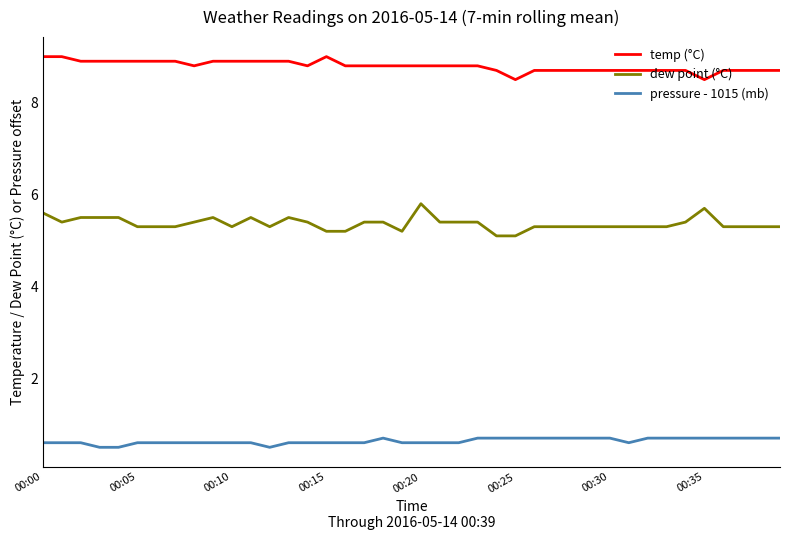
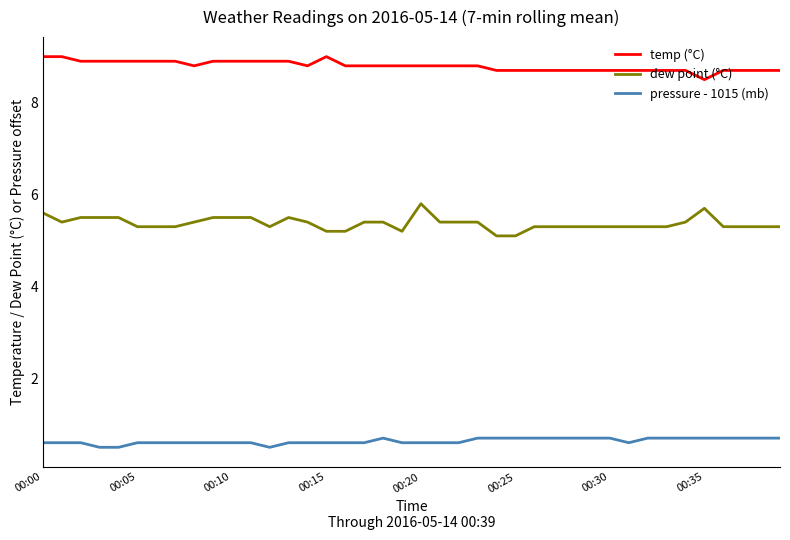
  {
    "temp (°C)": {
      "00:00": 9.0,
      "00:05": 8.9,
      "00:10": 8.9,
      "00:15": 9.0,
      "00:20": 8.8,
-     "00:25": 8.5,
+     "00:25": 8.7,
      "00:30": 8.7,
      "00:35": 8.5
    },
    "dew point (°C)": {
      "00:00": 5.6,
      "00:05": 5.3,
-     "00:10": 5.3,
+     "00:10": 5.5,
      "00:15": 5.2,
      "00:20": 5.8,
      "00:25": 5.1,
      "00:30": 5.3,
      "00:35": 5.7
    },
    "pressure - 1015 (mb)": {
      "00:00": 0.6,
      "00:05": 0.6,
      "00:10": 0.6,
      "00:15": 0.6,
      "00:20": 0.6,
      "00:25": 0.7,
      "00:30": 0.7,
      "00:35": 0.7
    }
  }
